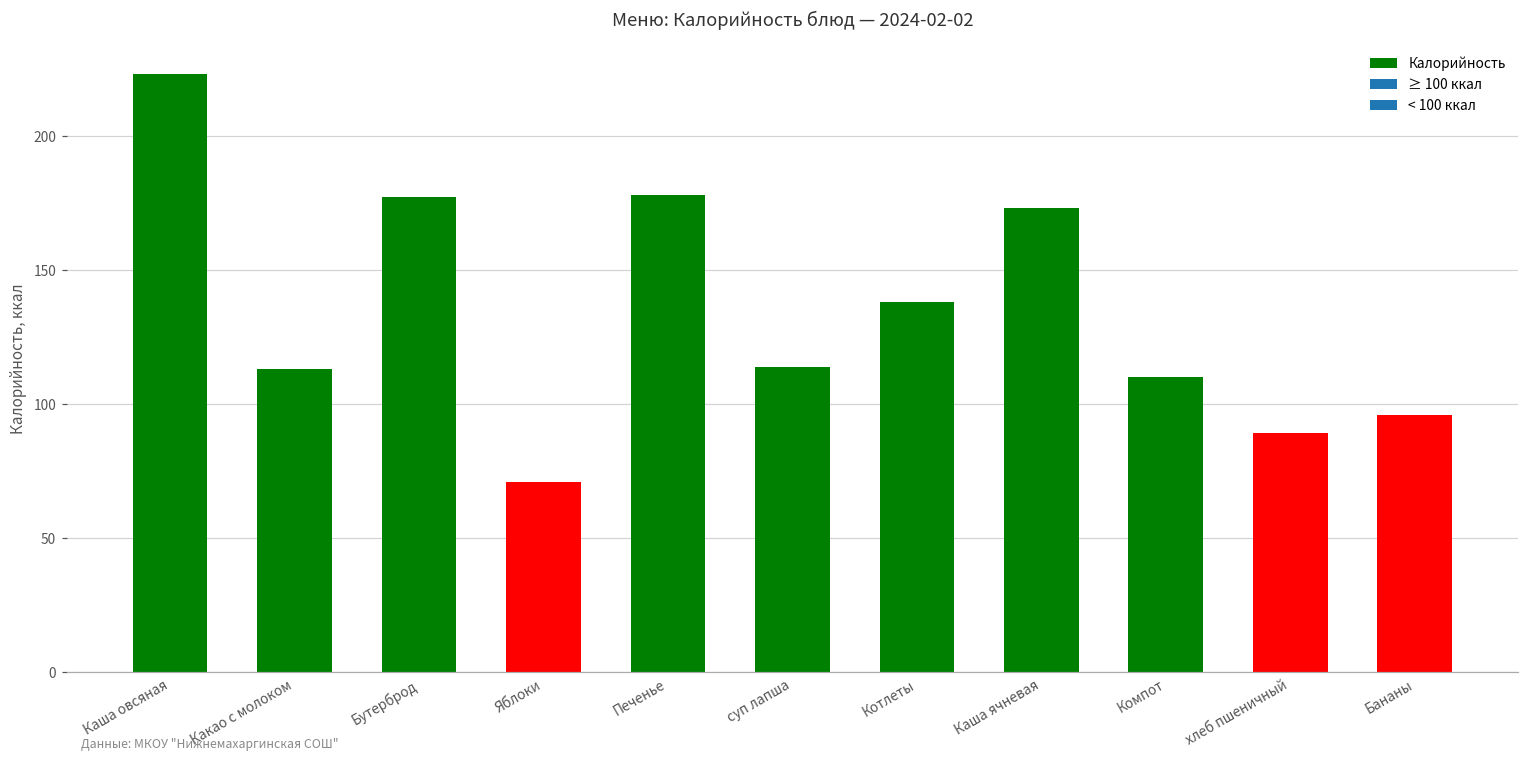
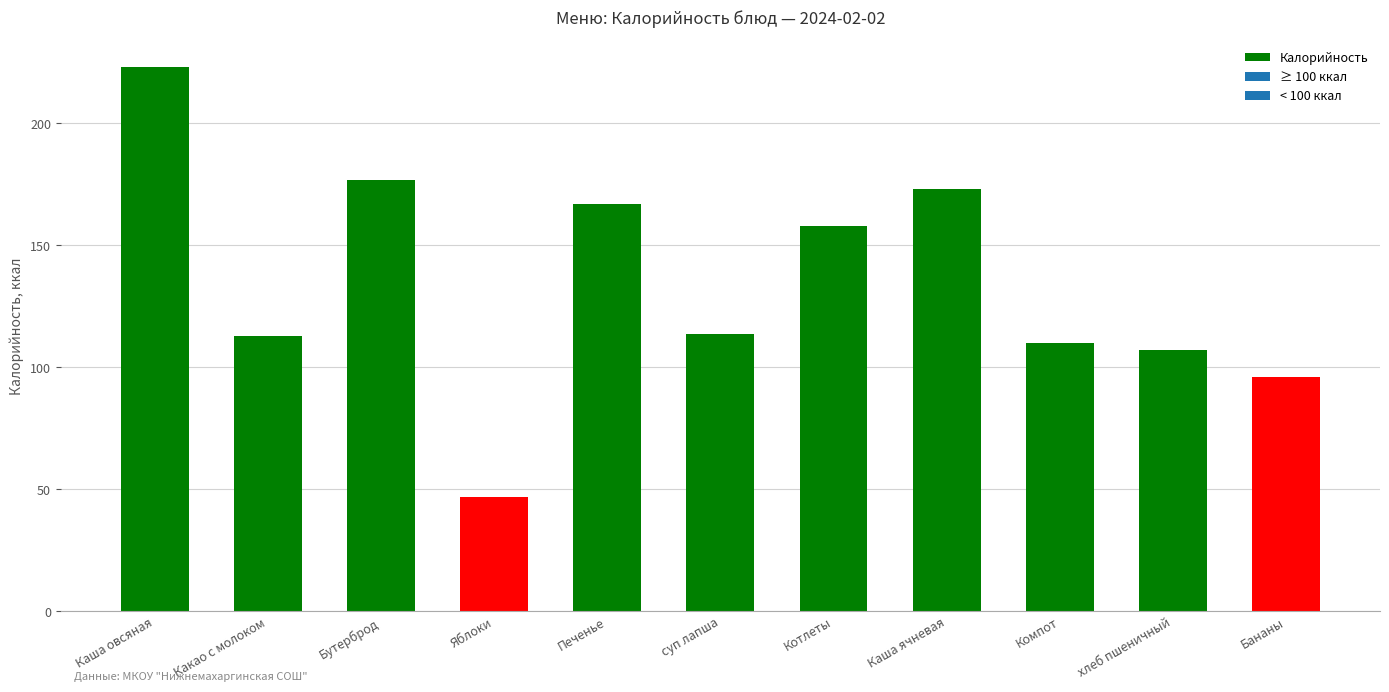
  {
    "Каша овсяная": 223,
    "Какао с молоком": 113,
    "Бутерброд": 177,
-   "Яблоки": 71,
-   "Печенье": 178,
+   "Яблоки": 47,
+   "Печенье": 167,
    "суп лапша": 114,
-   "Котлеты": 138,
+   "Котлеты": 158,
    "Каша ячневая": 173,
    "Компот": 110,
-   "хлеб пшеничный": 89,
+   "хлеб пшеничный": 107,
    "Бананы": 96
  }
